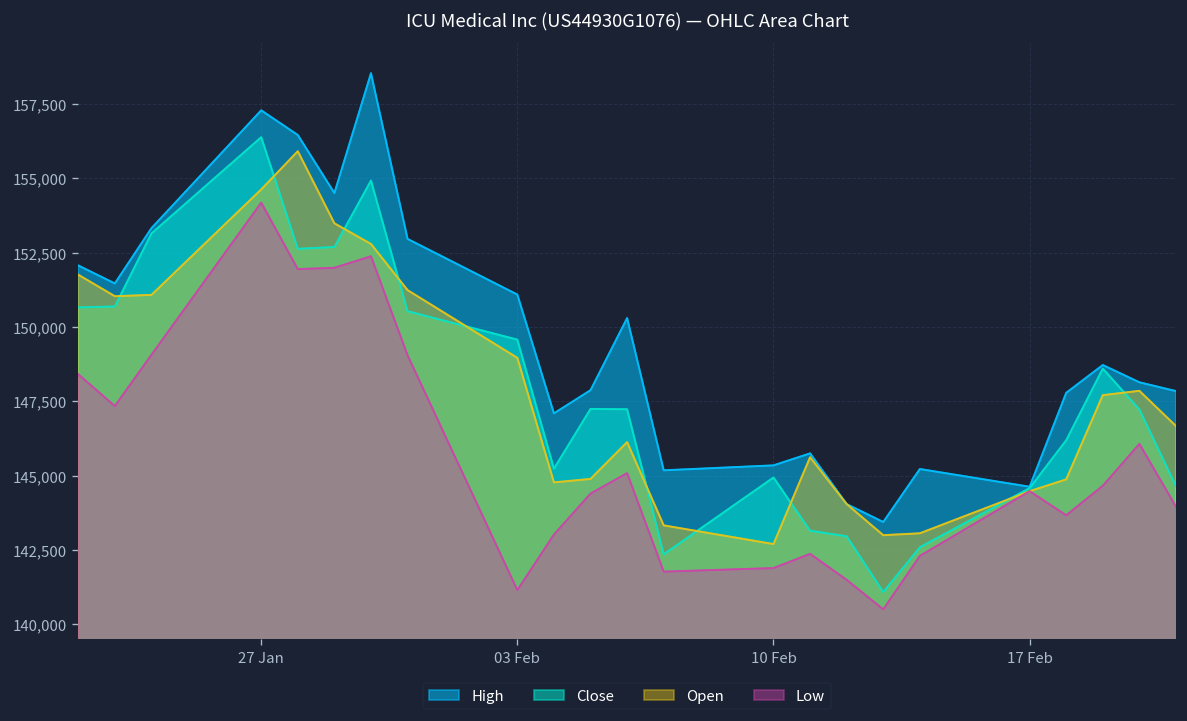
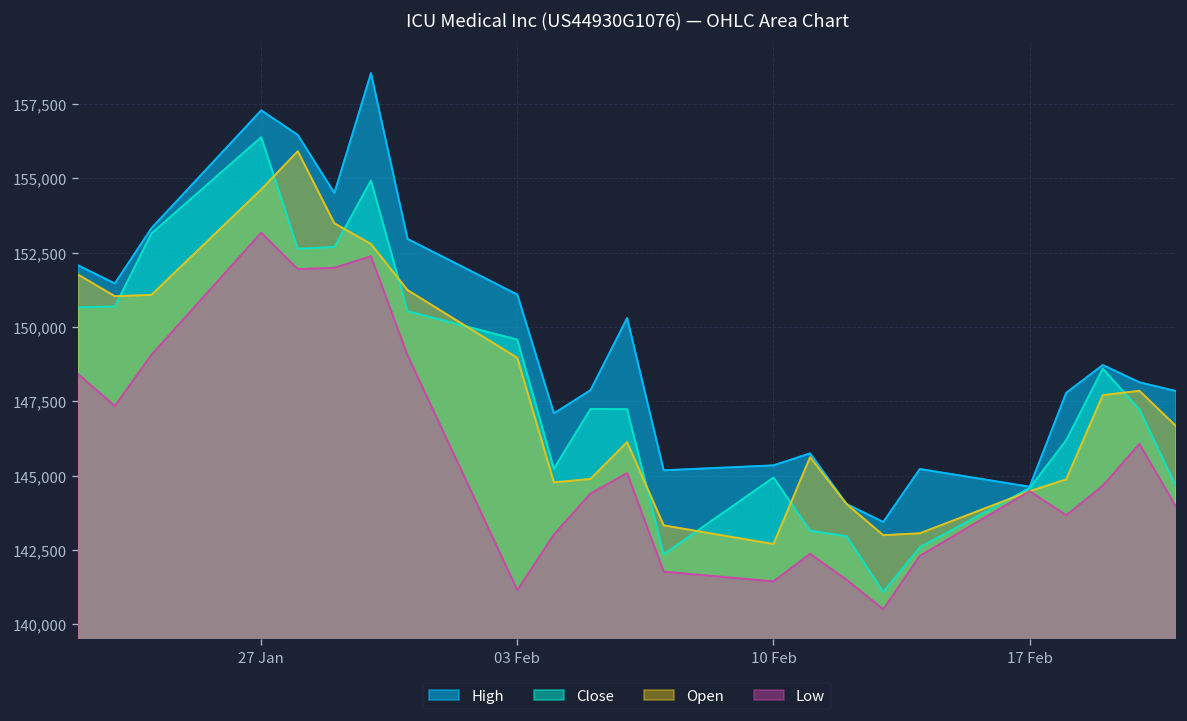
  {
    "Open": {
      "27 Jan": "154,600",
      "03 Feb": "149,000",
      "10 Feb": "142,700"
    },
    "Low": {
-     "27 Jan": "154,200",
+     "27 Jan": "153,200",
      "03 Feb": "141,100",
-     "10 Feb": "141,900"
+     "10 Feb": "141,400"
    }
  }
